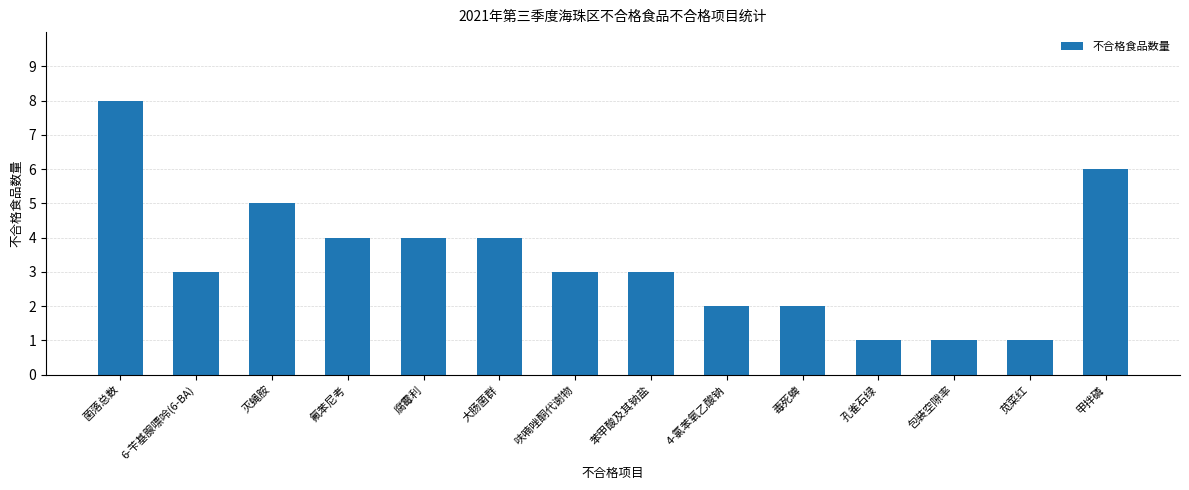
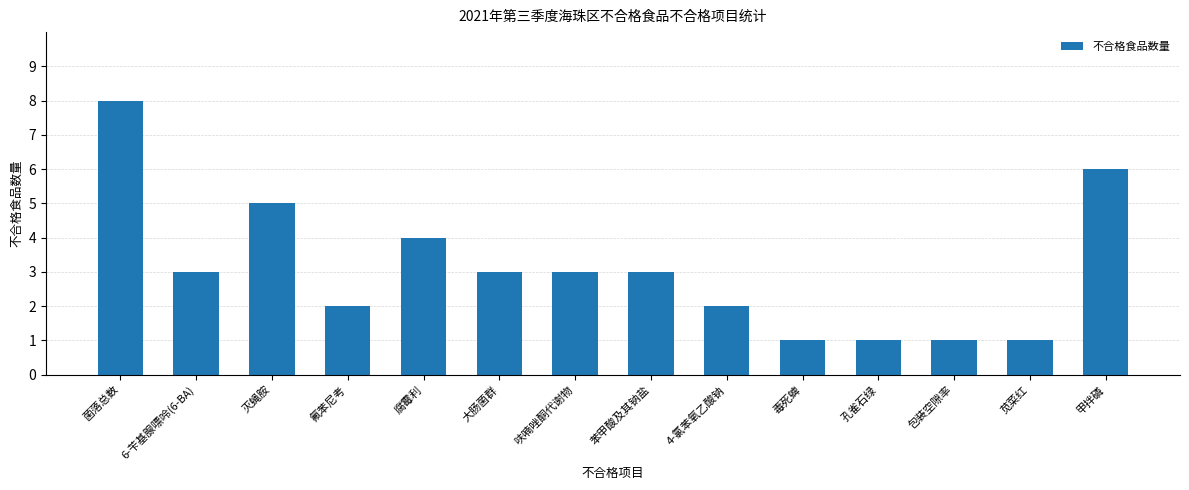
  {
    "菌落总数": 8,
    "6-苄基腺嘌呤(6-BA)": 3,
    "灭蝇胺": 5,
-   "氟苯尼考": 4,
+   "氟苯尼考": 2,
    "腐霉利": 4,
-   "大肠菌群": 4,
+   "大肠菌群": 3,
    "呋喃唑酮代谢物": 3,
    "苯甲酸及其钠盐": 3,
    "4-氯苯氧乙酸钠": 2,
-   "毒死蜱": 2,
+   "毒死蜱": 1,
    "孔雀石绿": 1,
    "包装空隙率": 1,
    "苋菜红": 1,
    "甲拌磷": 6
  }
